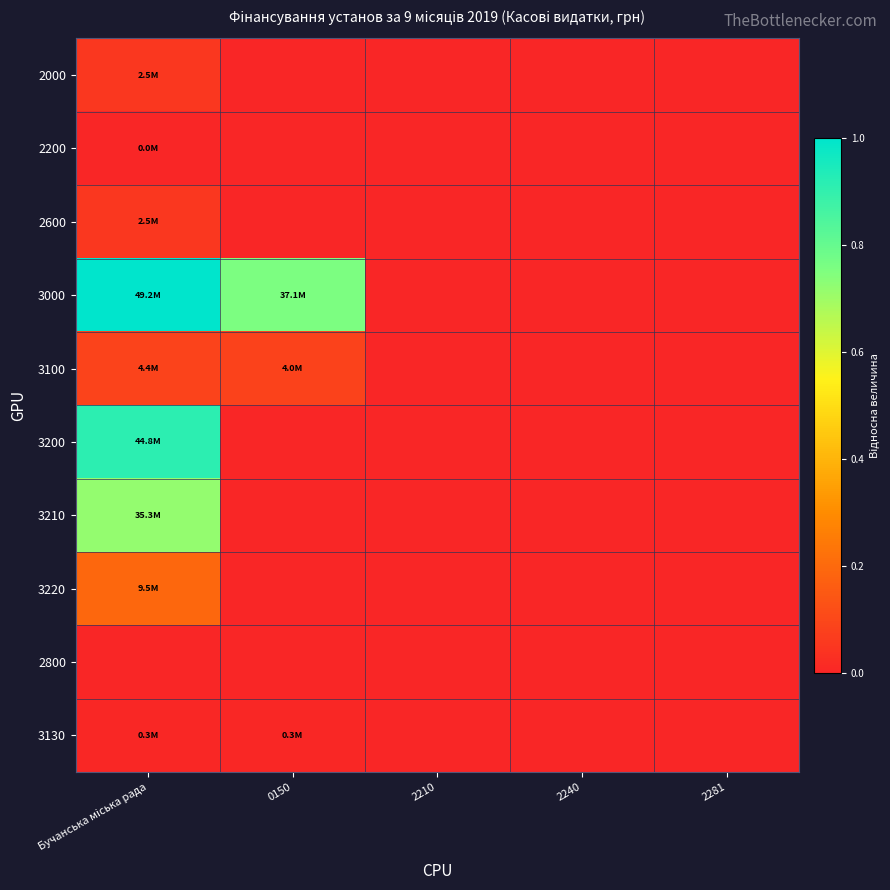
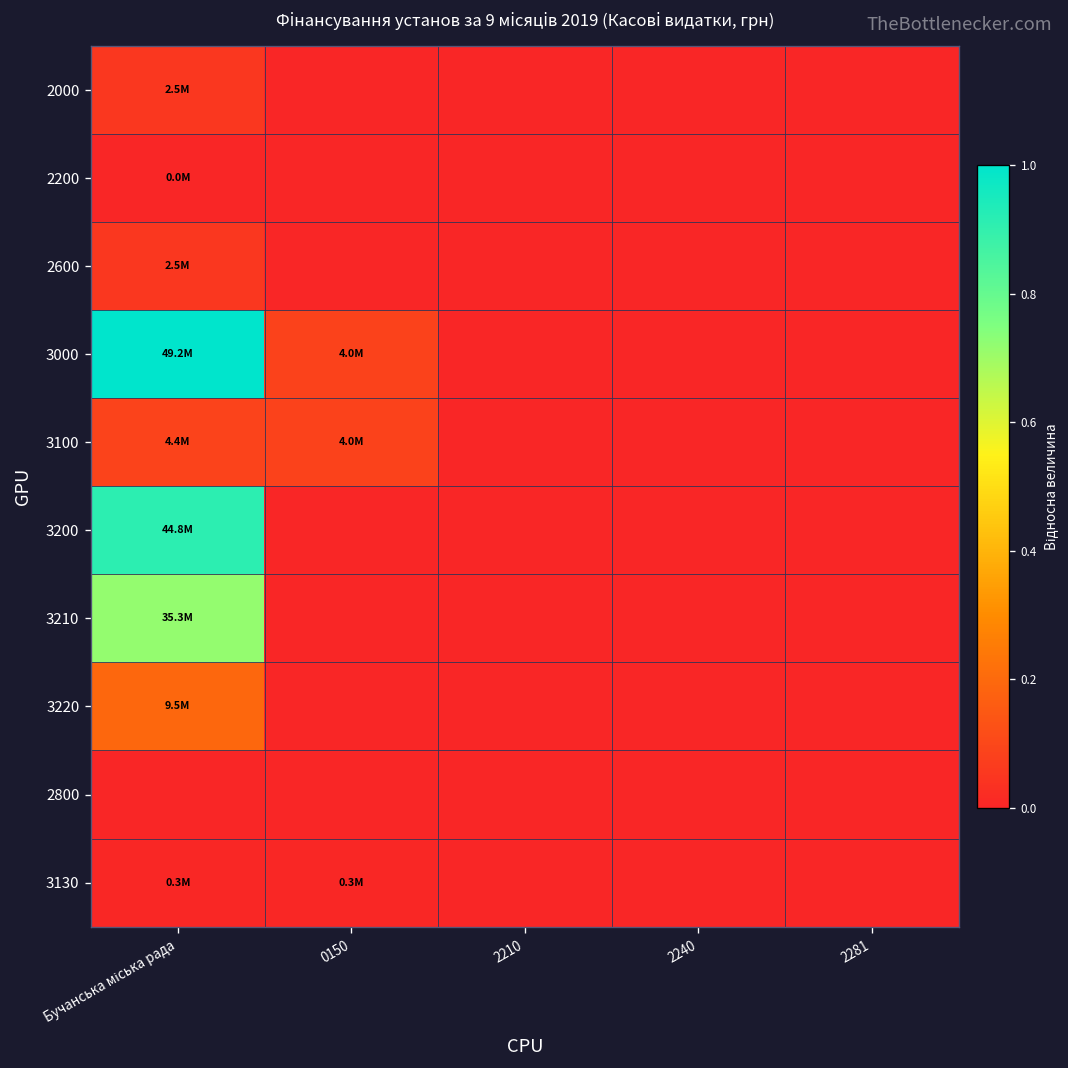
  {
    "2000": {
      "Бучанська міська рада": "2.5M"
    },
    "2200": {
      "Бучанська міська рада": "0.0M"
    },
    "2600": {
      "Бучанська міська рада": "2.5M"
    },
    "3000": {
      "Бучанська міська рада": "49.2M",
-     "0150": "37.1M"
+     "0150": "4.0M"
    },
    "3100": {
      "Бучанська міська рада": "4.4M",
      "0150": "4.0M"
    },
    "3200": {
      "Бучанська міська рада": "44.8M"
    },
    "3210": {
      "Бучанська міська рада": "35.3M"
    },
    "3220": {
      "Бучанська міська рада": "9.5M"
    },
    "3130": {
      "Бучанська міська рада": "0.3M",
      "0150": "0.3M"
    }
  }
